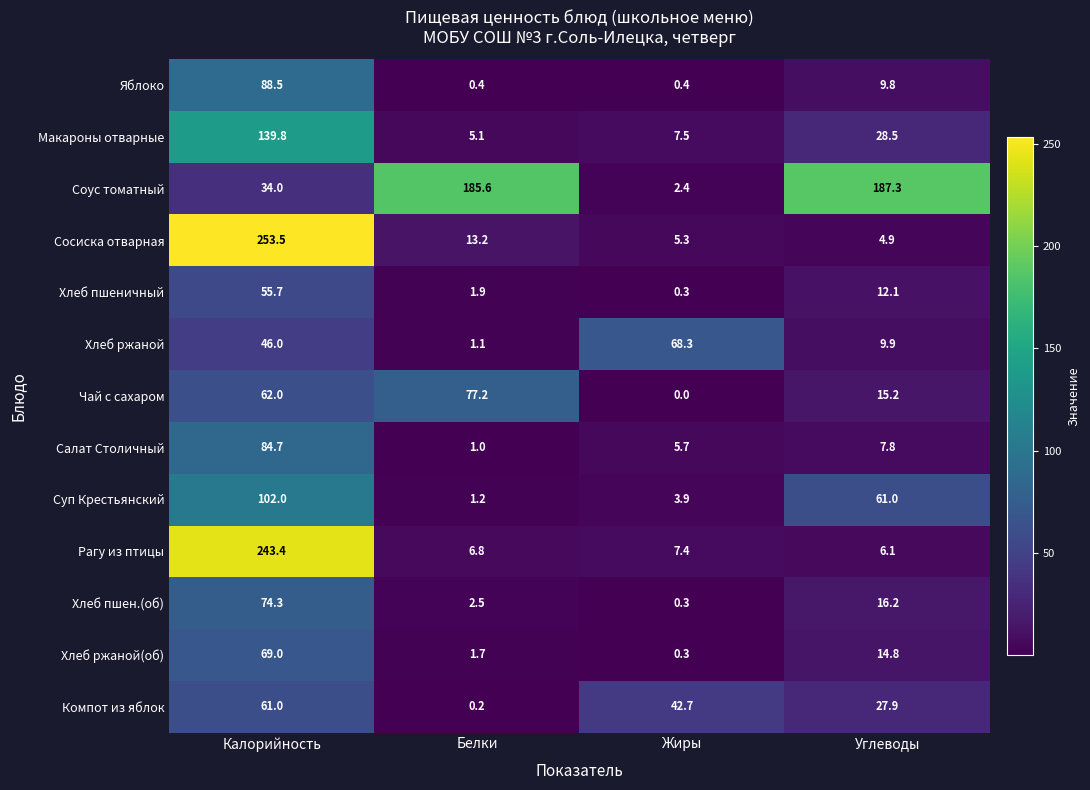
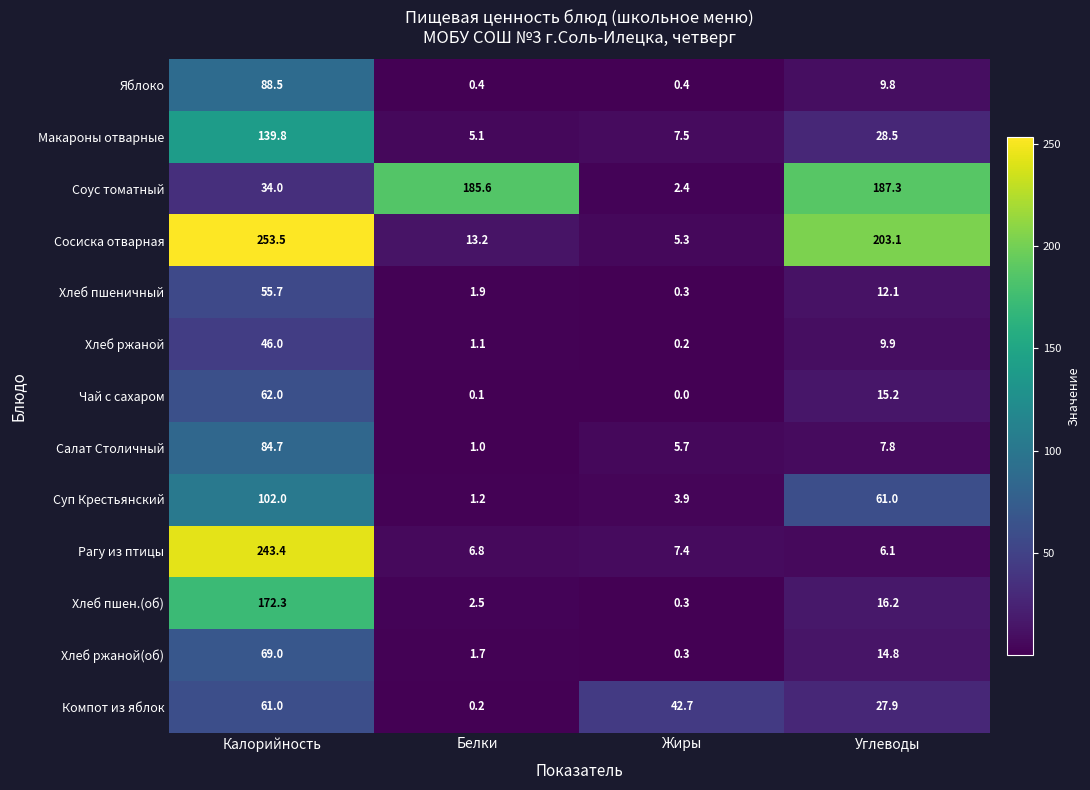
  {
    "Яблоко": {
      "Калорийность": 88.5,
      "Белки": 0.4,
      "Жиры": 0.4,
      "Углеводы": 9.8
    },
    "Макароны отварные": {
      "Калорийность": 139.8,
      "Белки": 5.1,
      "Жиры": 7.5,
      "Углеводы": 28.5
    },
    "Соус томатный": {
      "Калорийность": 34.0,
      "Белки": 185.6,
      "Жиры": 2.4,
      "Углеводы": 187.3
    },
    "Сосиска отварная": {
      "Калорийность": 253.5,
      "Белки": 13.2,
      "Жиры": 5.3,
-     "Углеводы": 4.9
+     "Углеводы": 203.1
    },
    "Хлеб пшеничный": {
      "Калорийность": 55.7,
      "Белки": 1.9,
      "Жиры": 0.3,
      "Углеводы": 12.1
    },
    "Хлеб ржаной": {
      "Калорийность": 46.0,
      "Белки": 1.1,
-     "Жиры": 68.3,
+     "Жиры": 0.2,
      "Углеводы": 9.9
    },
    "Чай с сахаром": {
      "Калорийность": 62.0,
-     "Белки": 77.2,
+     "Белки": 0.1,
      "Жиры": 0.0,
      "Углеводы": 15.2
    },
    "Салат Столичный": {
      "Калорийность": 84.7,
      "Белки": 1.0,
      "Жиры": 5.7,
      "Углеводы": 7.8
    },
    "Суп Крестьянский": {
      "Калорийность": 102.0,
      "Белки": 1.2,
      "Жиры": 3.9,
      "Углеводы": 61.0
    },
    "Рагу из птицы": {
      "Калорийность": 243.4,
      "Белки": 6.8,
      "Жиры": 7.4,
      "Углеводы": 6.1
    },
    "Хлеб пшен.(об)": {
-     "Калорийность": 74.3,
+     "Калорийность": 172.3,
      "Белки": 2.5,
      "Жиры": 0.3,
      "Углеводы": 16.2
    },
    "Хлеб ржаной(об)": {
      "Калорийность": 69.0,
      "Белки": 1.7,
      "Жиры": 0.3,
      "Углеводы": 14.8
    },
    "Компот из яблок": {
      "Калорийность": 61.0,
      "Белки": 0.2,
      "Жиры": 42.7,
      "Углеводы": 27.9
    }
  }
